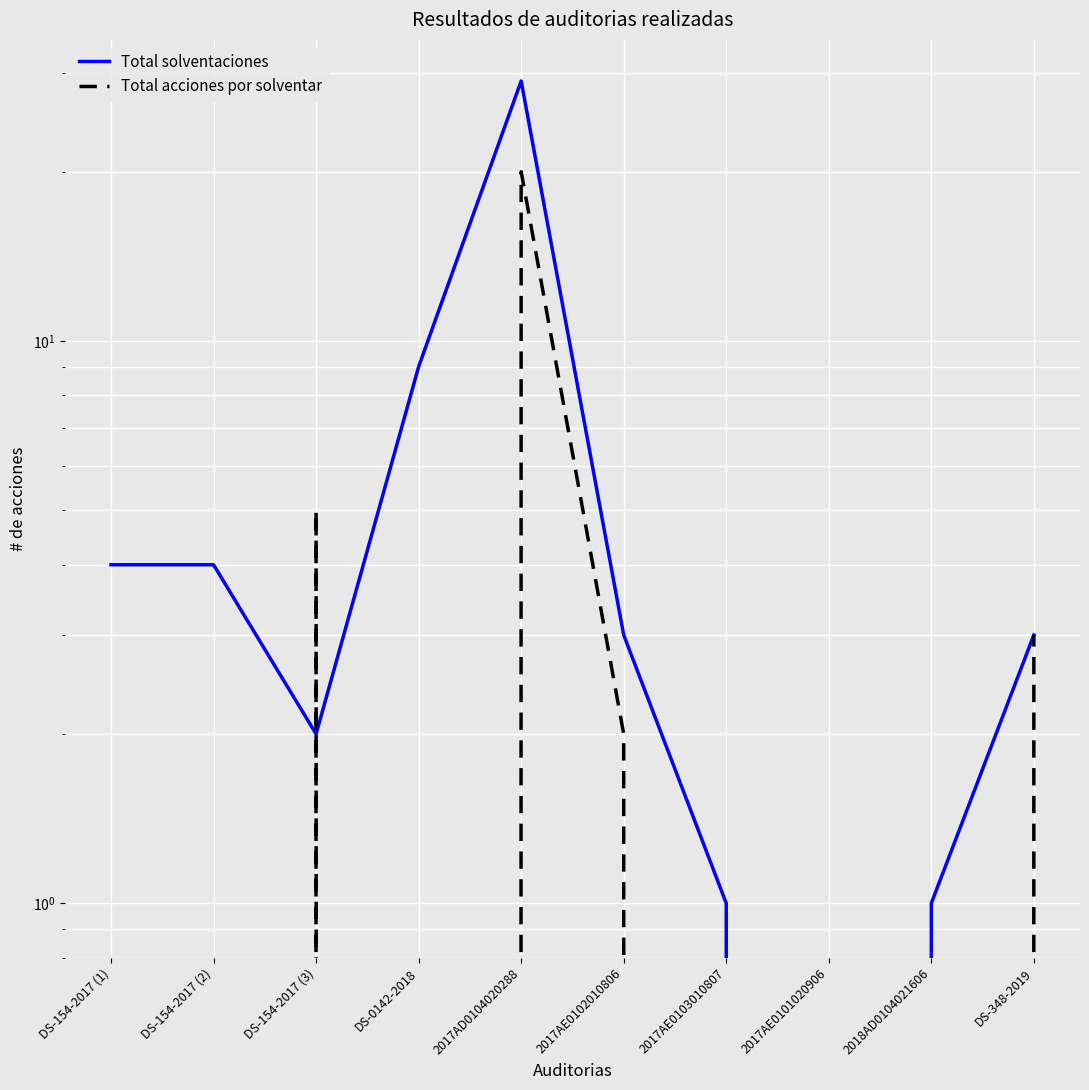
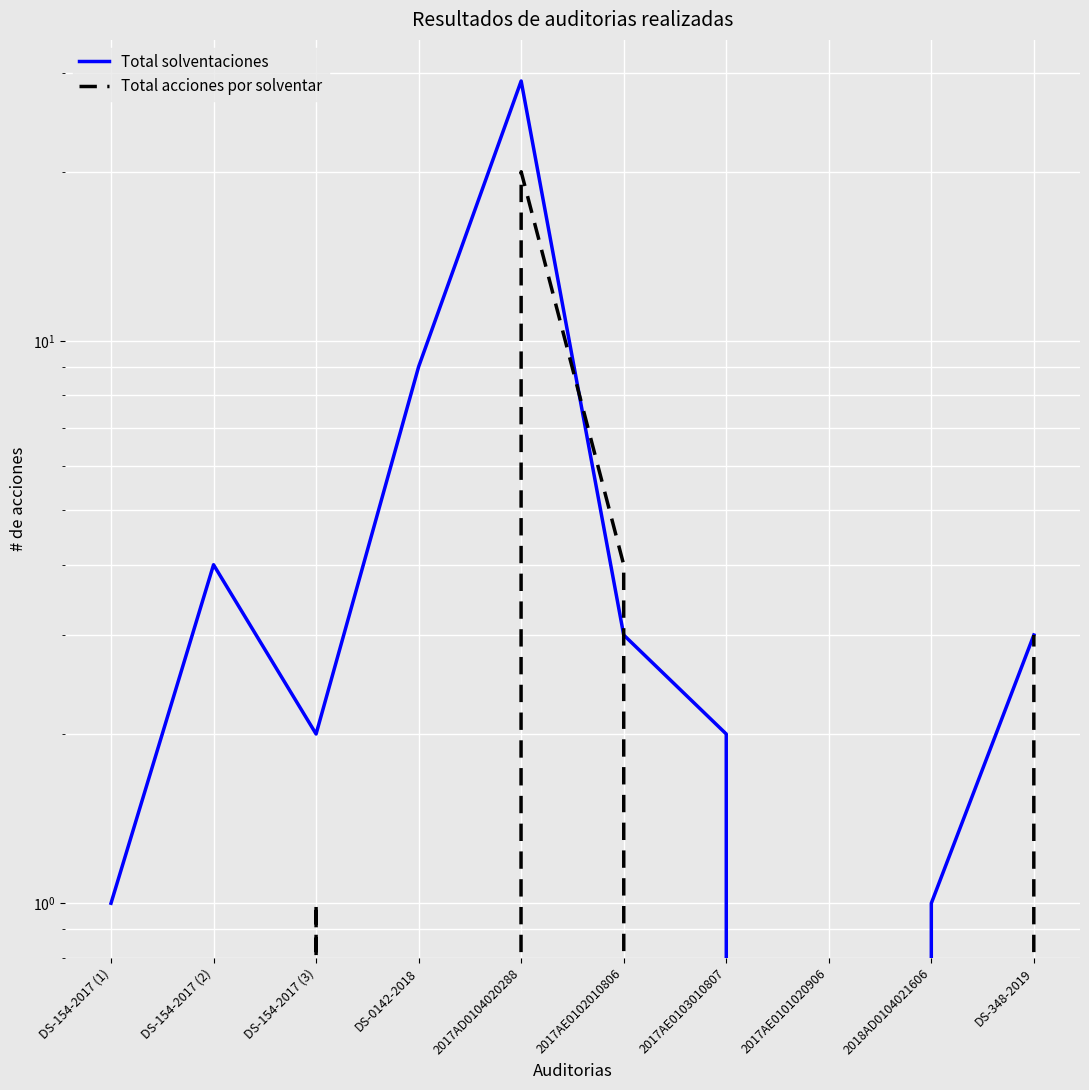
  {
    "Total solventaciones": {
-     "DS-154-2017 (1)": 4,
+     "DS-154-2017 (1)": 1,
      "DS-154-2017 (2)": 4,
      "DS-154-2017 (3)": 2,
      "DS-0142-2018": 9,
      "2017AD0104020288": 29,
      "2017AE0102010806": 3,
-     "2017AE0103010807": 1,
+     "2017AE0103010807": 2,
      "2018AD0104021606": 1
    },
    "Total acciones por solventar": {
-     "DS-154-2017 (3)": 5,
+     "DS-154-2017 (3)": 1,
      "2017AD0104020288": 20,
-     "2017AE0102010806": 2
+     "2017AE0102010806": 4
    }
  }
